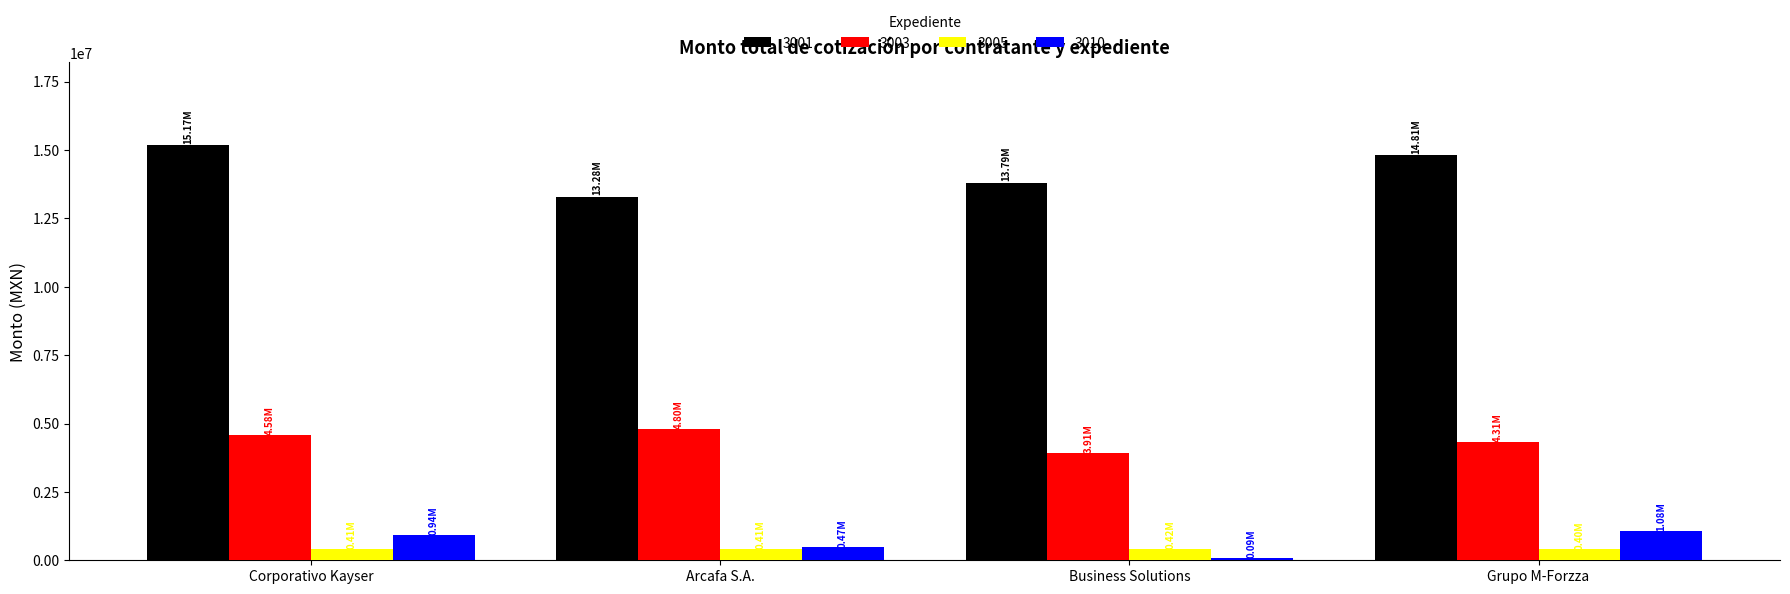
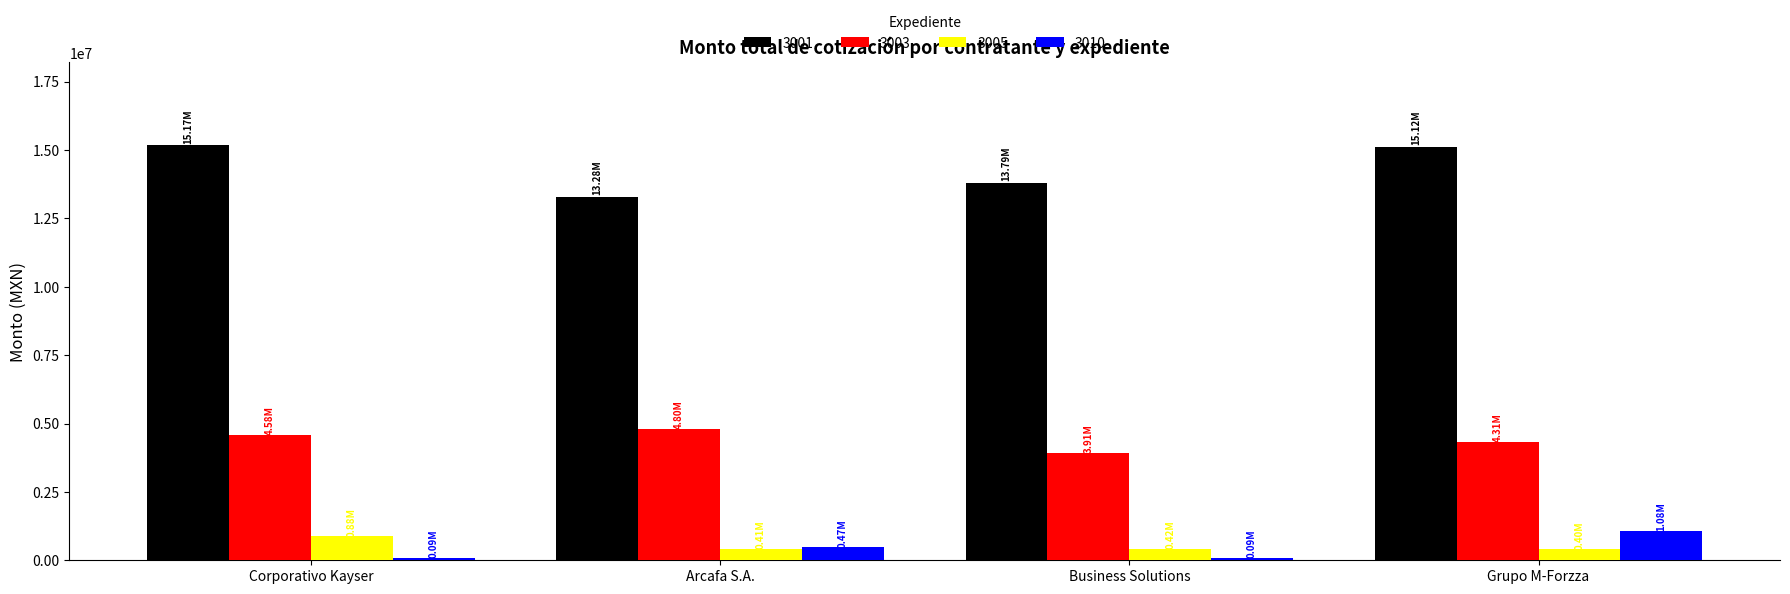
  {
    "3001": {
      "Corporativo Kayser": "15.17M",
      "Arcafa S.A.": "13.28M",
      "Business Solutions": "13.79M",
-     "Grupo M-Forzza": "14.81M"
+     "Grupo M-Forzza": "15.12M"
    },
    "3003": {
      "Corporativo Kayser": "4.58M",
      "Arcafa S.A.": "4.80M",
      "Business Solutions": "3.91M",
      "Grupo M-Forzza": "4.31M"
    },
    "3005": {
-     "Corporativo Kayser": "0.41M",
+     "Corporativo Kayser": "0.88M",
      "Arcafa S.A.": "0.41M",
      "Business Solutions": "0.42M",
      "Grupo M-Forzza": "0.40M"
    },
    "3010": {
-     "Corporativo Kayser": "0.94M",
+     "Corporativo Kayser": "0.09M",
      "Arcafa S.A.": "0.47M",
      "Business Solutions": "0.09M",
      "Grupo M-Forzza": "1.08M"
    }
  }
